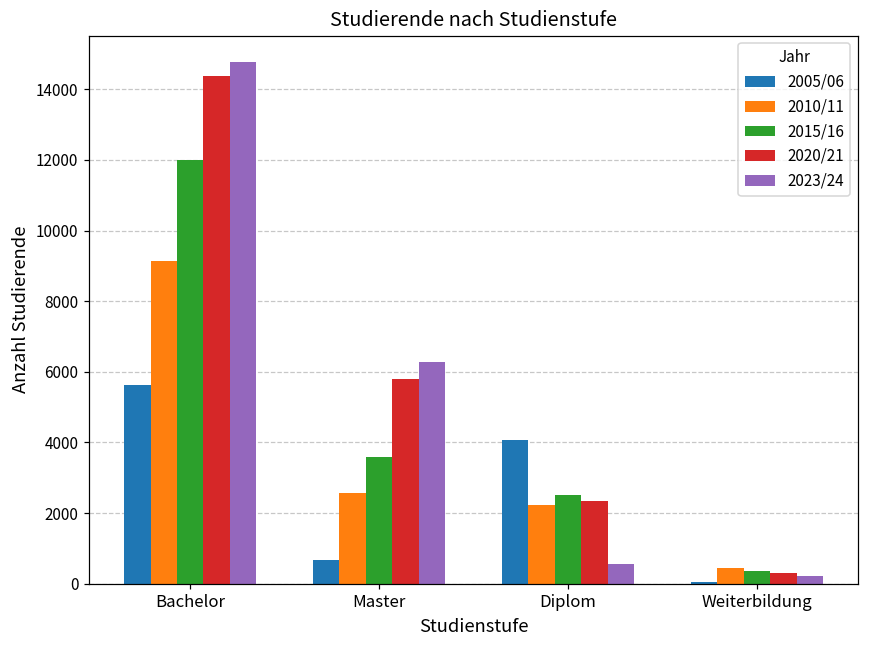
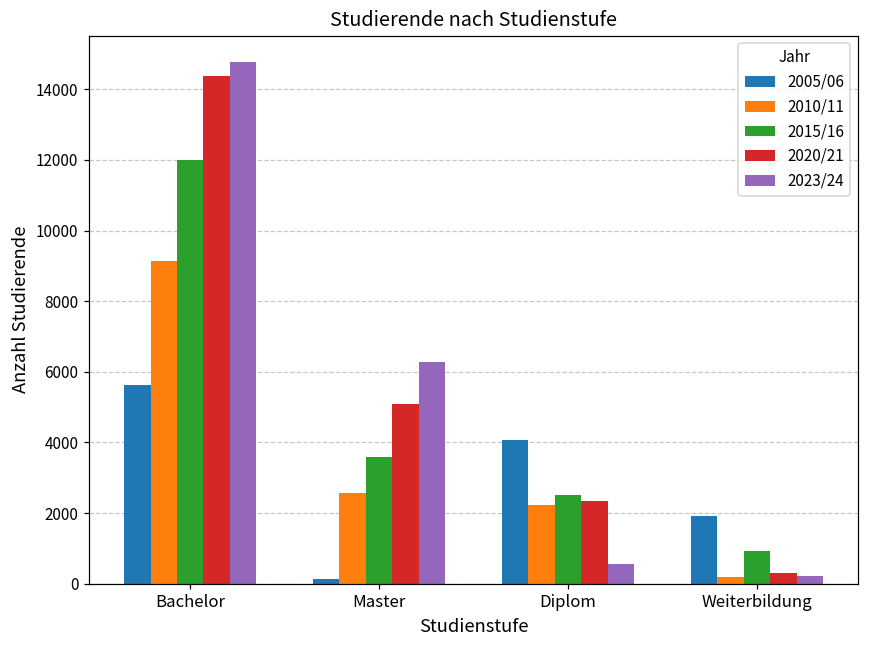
  {
    "2005/06": {
      "Bachelor": 5600,
-     "Master": 700,
+     "Master": 100,
      "Diplom": 4100,
-     "Weiterbildung": 100
+     "Weiterbildung": 1900
    },
    "2010/11": {
      "Bachelor": 9100,
      "Master": 2600,
      "Diplom": 2200,
-     "Weiterbildung": 400
+     "Weiterbildung": 200
    },
    "2015/16": {
      "Bachelor": 12000,
      "Master": 3600,
      "Diplom": 2500,
-     "Weiterbildung": 400
+     "Weiterbildung": 900
    },
    "2020/21": {
      "Bachelor": 14400,
-     "Master": 5800,
+     "Master": 5100,
      "Diplom": 2400,
      "Weiterbildung": 300
    },
    "2023/24": {
      "Bachelor": 14800,
      "Master": 6300,
      "Diplom": 600,
      "Weiterbildung": 200
    }
  }
